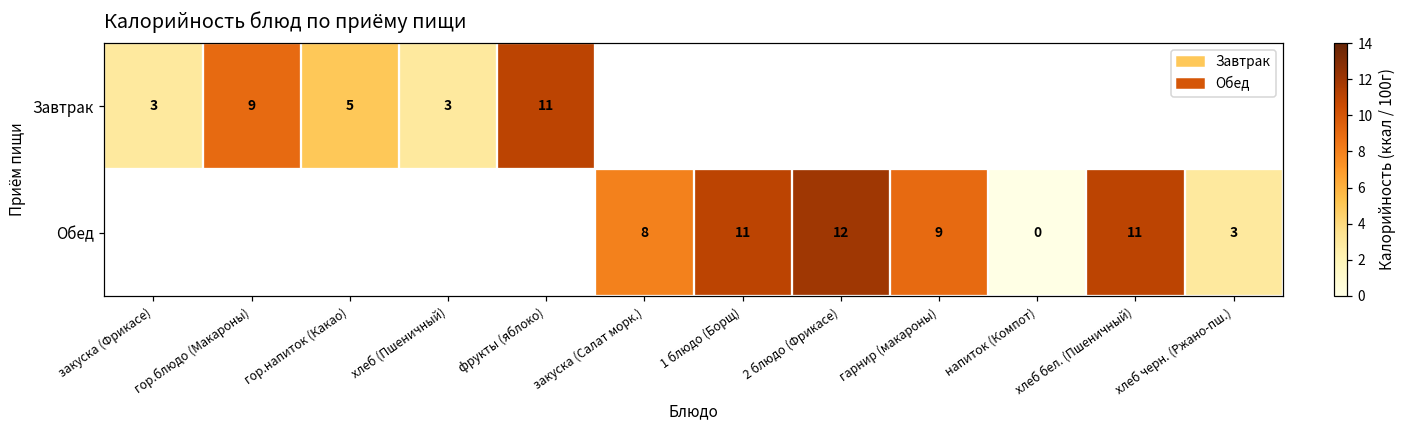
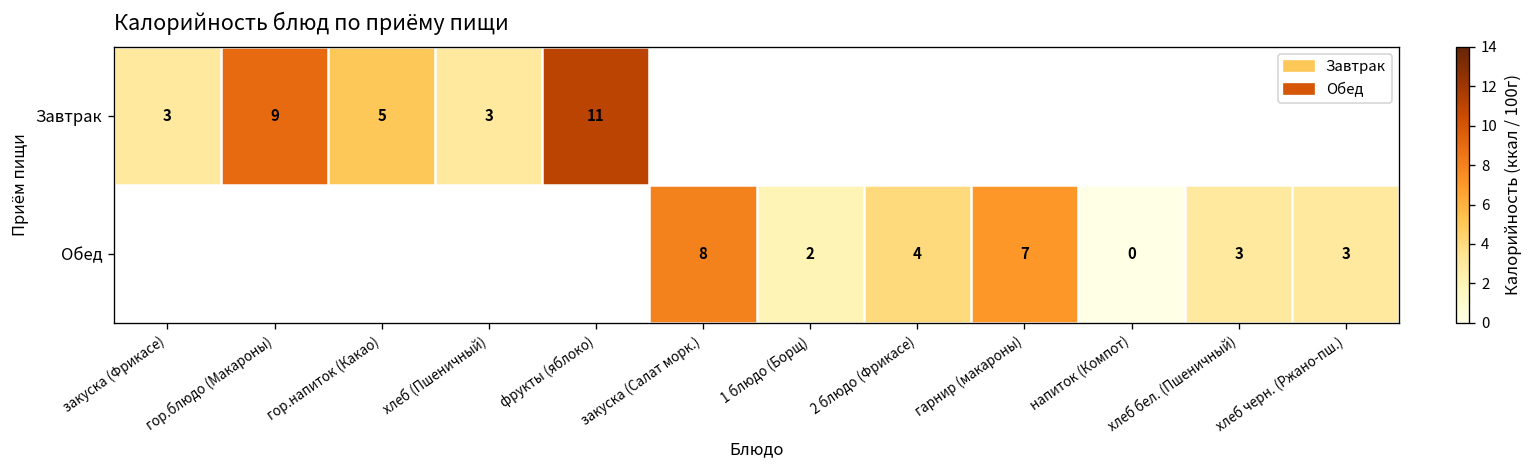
  {
    "Завтрак": {
      "закуска (Фрикасе)": 3,
      "гор.блюдо (Макароны)": 9,
      "гор.напиток (Какао)": 5,
      "хлеб (Пшеничный)": 3,
      "фрукты (яблоко)": 11
    },
    "Обед": {
      "закуска (Салат морк.)": 8,
-     "1 блюдо (Борщ)": 11,
-     "2 блюдо (Фрикасе)": 12,
-     "гарнир (макароны)": 9,
+     "1 блюдо (Борщ)": 2,
+     "2 блюдо (Фрикасе)": 4,
+     "гарнир (макароны)": 7,
      "напиток (Компот)": 0,
-     "хлеб бел. (Пшеничный)": 11,
+     "хлеб бел. (Пшеничный)": 3,
      "хлеб черн. (Ржано-пш.)": 3
    }
  }
